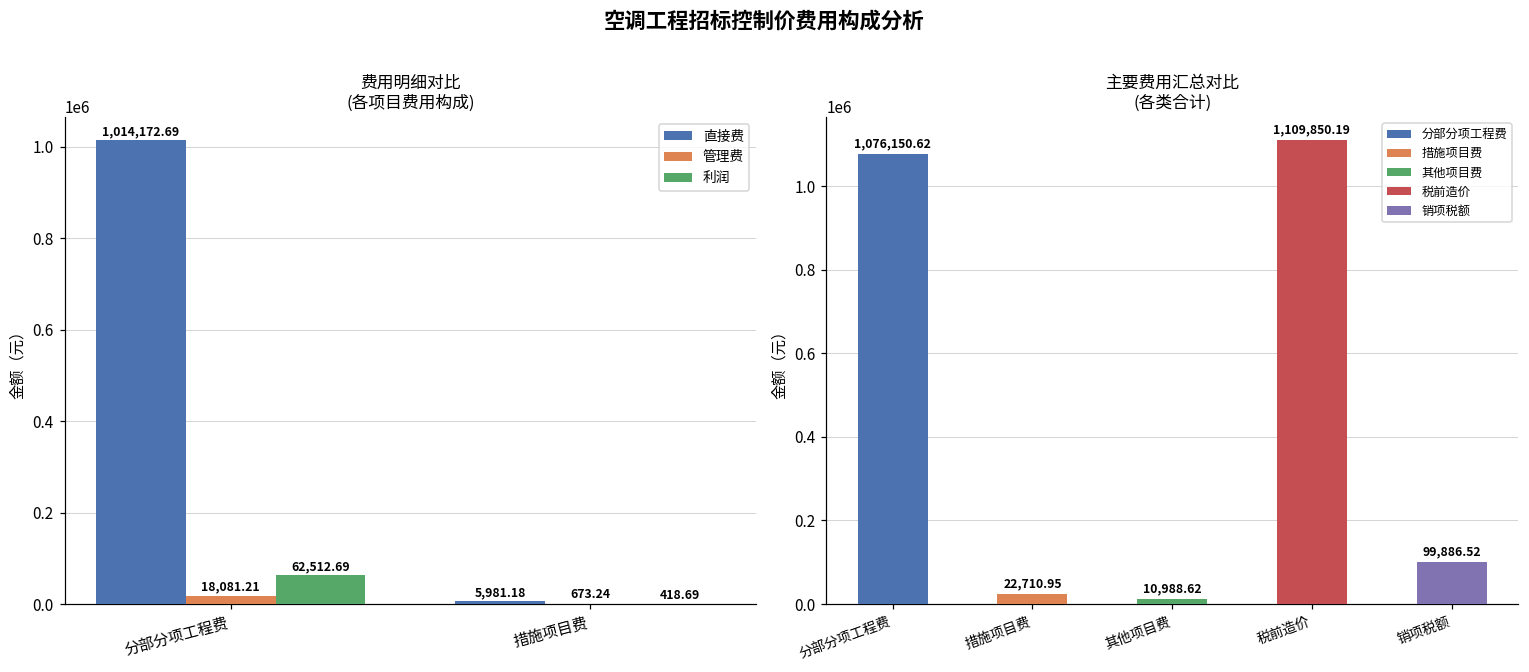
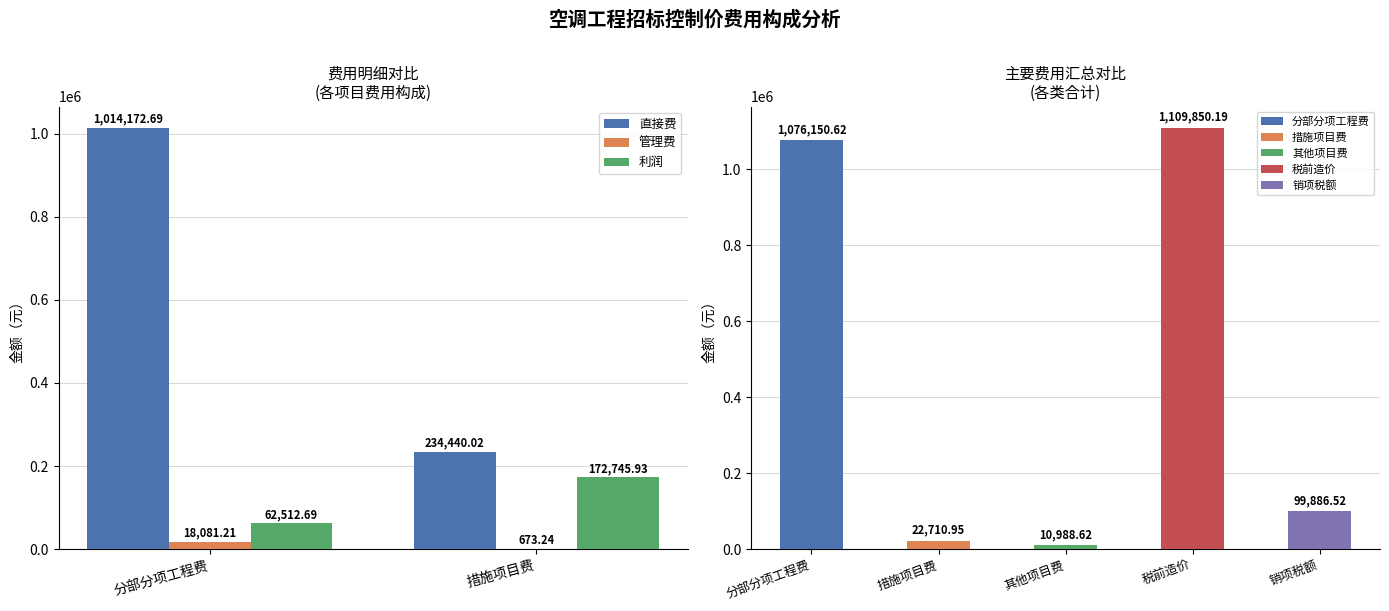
  {
    "费用明细对比 (各项目费用构成)": {
      "直接费": {
        "分部分项工程费": "1,014,172.69",
-       "措施项目费": "5,981.18"
+       "措施项目费": "234,440.02"
      },
      "管理费": {
        "分部分项工程费": "18,081.21",
        "措施项目费": "673.24"
      },
      "利润": {
        "分部分项工程费": "62,512.69",
-       "措施项目费": "418.69"
+       "措施项目费": "172,745.93"
      }
    },
    "主要费用汇总对比 (各类合计)": {
      "分部分项工程费": "1,076,150.62",
      "措施项目费": "22,710.95",
      "其他项目费": "10,988.62",
      "税前造价": "1,109,850.19",
      "销项税额": "99,886.52"
    }
  }
